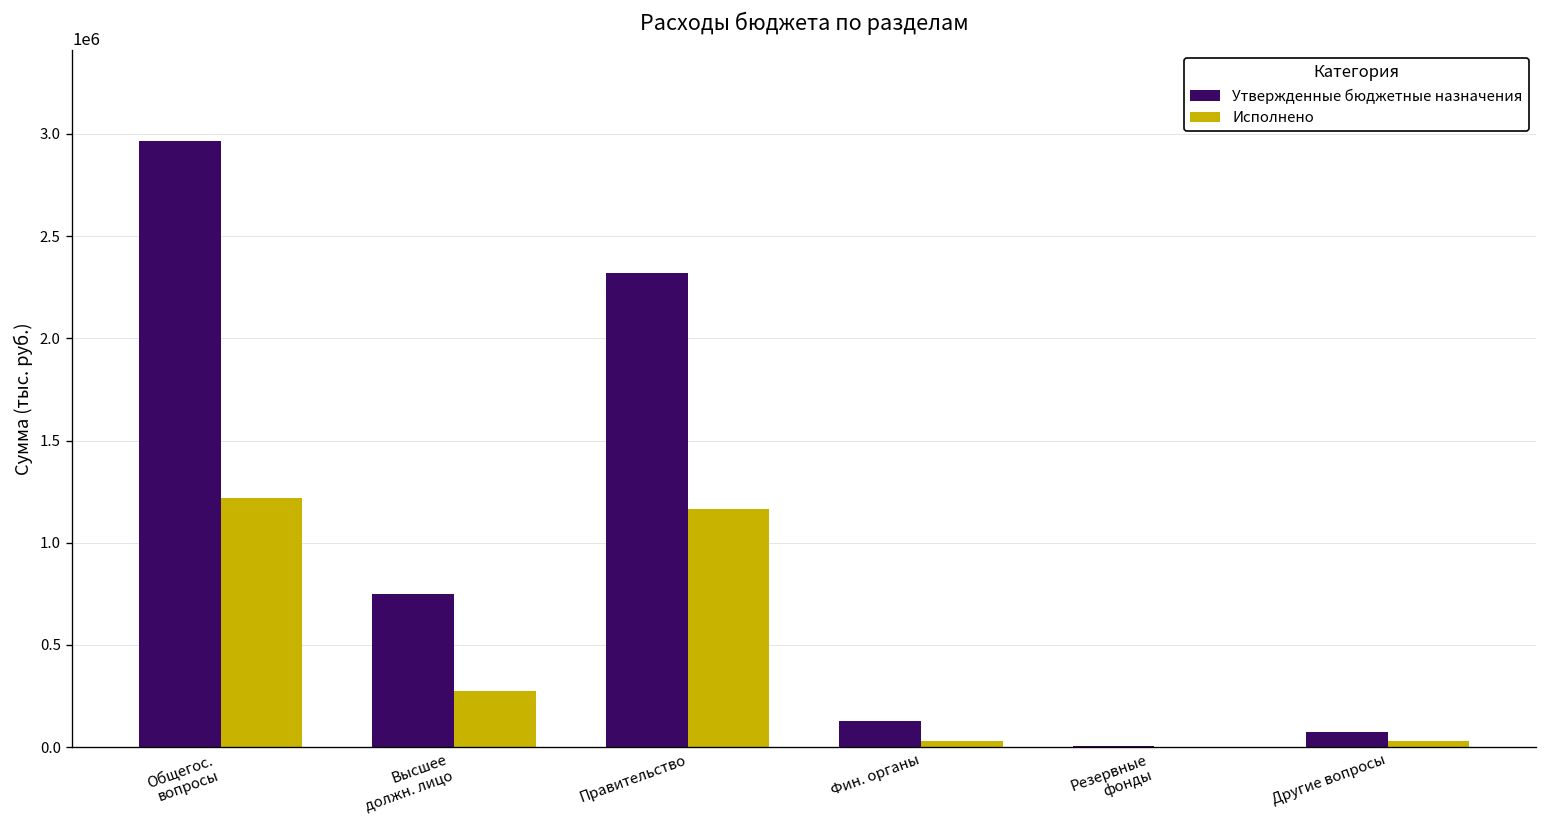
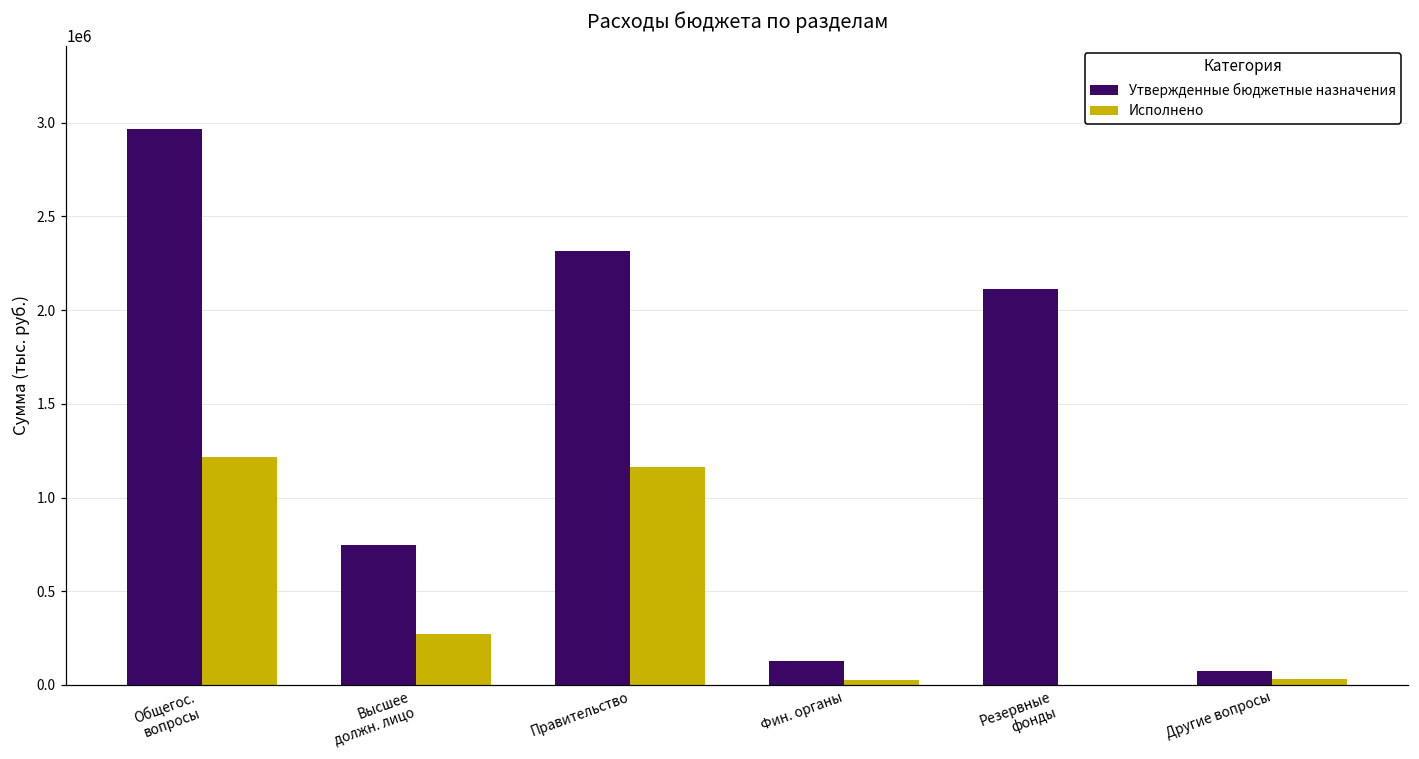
  {
    "Утвержденные бюджетные назначения": {
      "Общегос. вопросы": 2960000,
      "Высшее должн. лицо": 750000,
      "Правительство": 2320000,
      "Фин. органы": 130000,
-     "Резервные фонды": 10000,
+     "Резервные фонды": 2110000,
      "Другие вопросы": 70000
    },
    "Исполнено": {
      "Общегос. вопросы": 1220000,
      "Высшее должн. лицо": 270000,
      "Правительство": 1160000,
      "Фин. органы": 30000,
      "Резервные фонды": 0,
      "Другие вопросы": 30000
    }
  }
